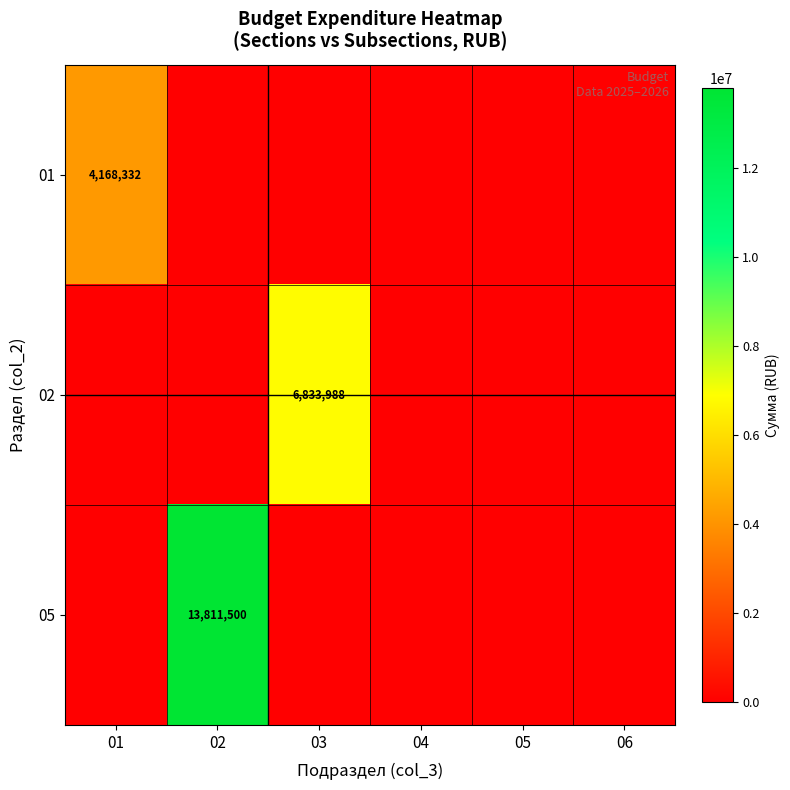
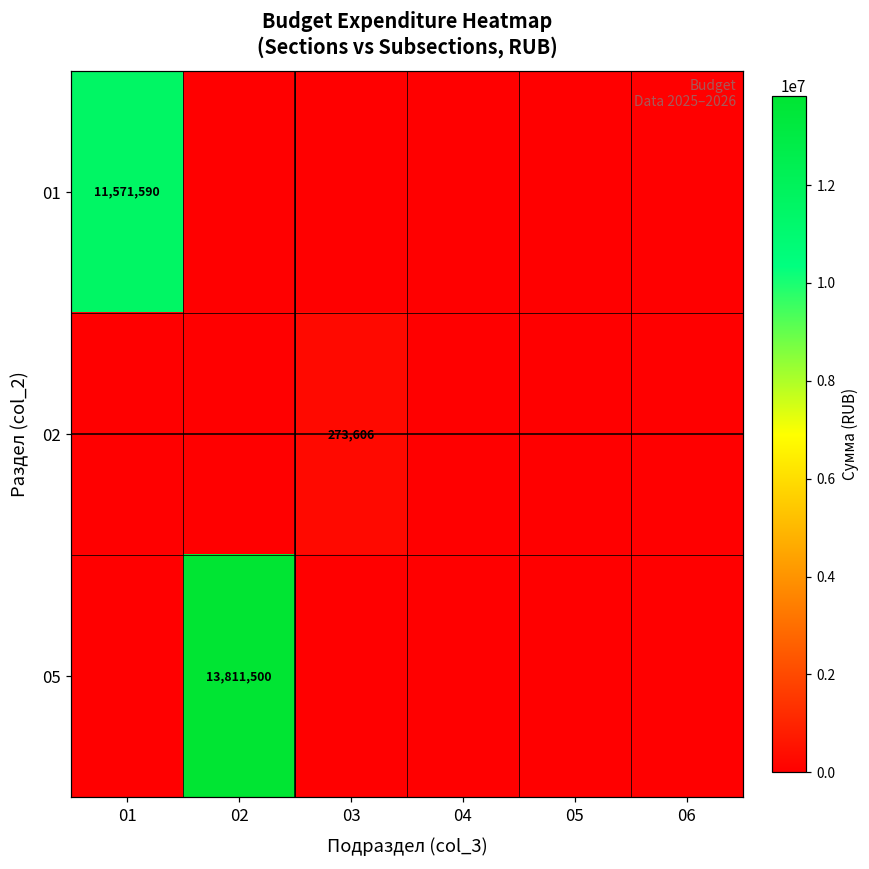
  {
    "01": {
-     "01": "4,168,332"
+     "01": "11,571,590"
    },
    "02": {
-     "03": "6,833,988"
+     "03": "273,606"
    },
    "05": {
      "02": "13,811,500"
    }
  }
